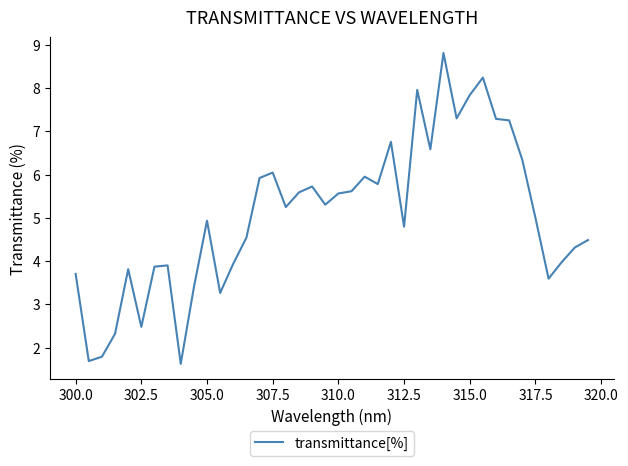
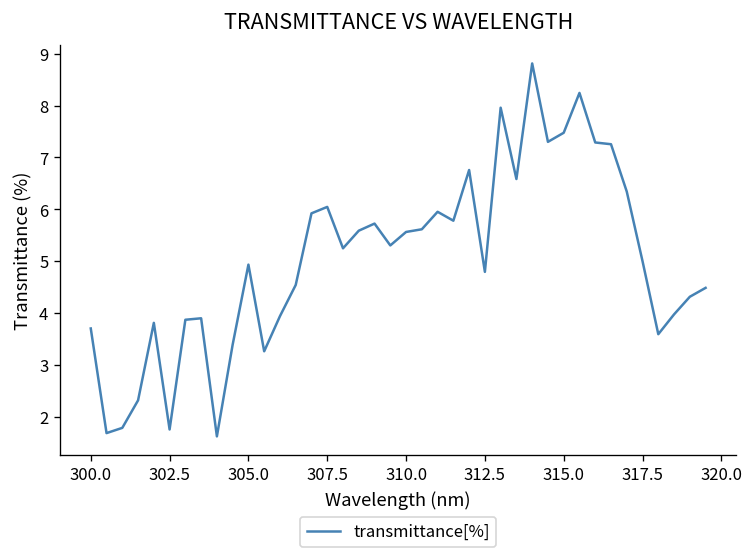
  {
    "300.0": 3.7,
-   "302.5": 2.5,
+   "302.5": 1.8,
    "305.0": 4.9,
    "307.5": 6.0,
    "310.0": 5.6,
    "312.5": 4.8,
-   "315.0": 7.8,
+   "315.0": 7.5,
    "317.5": 5.0
  }
